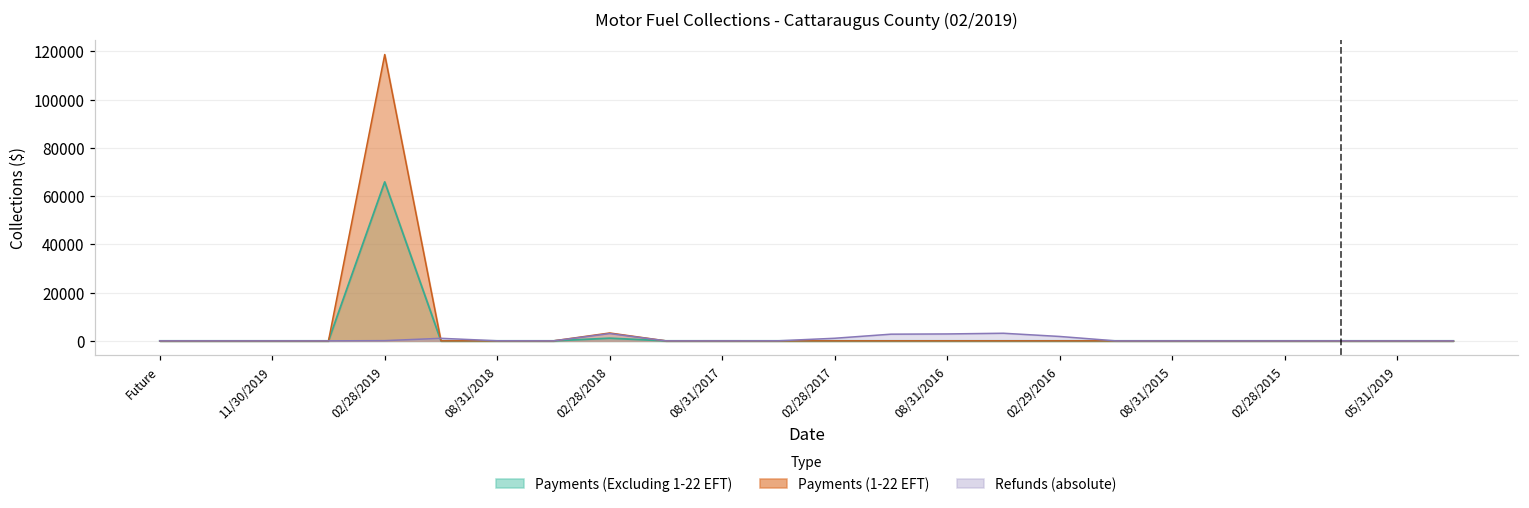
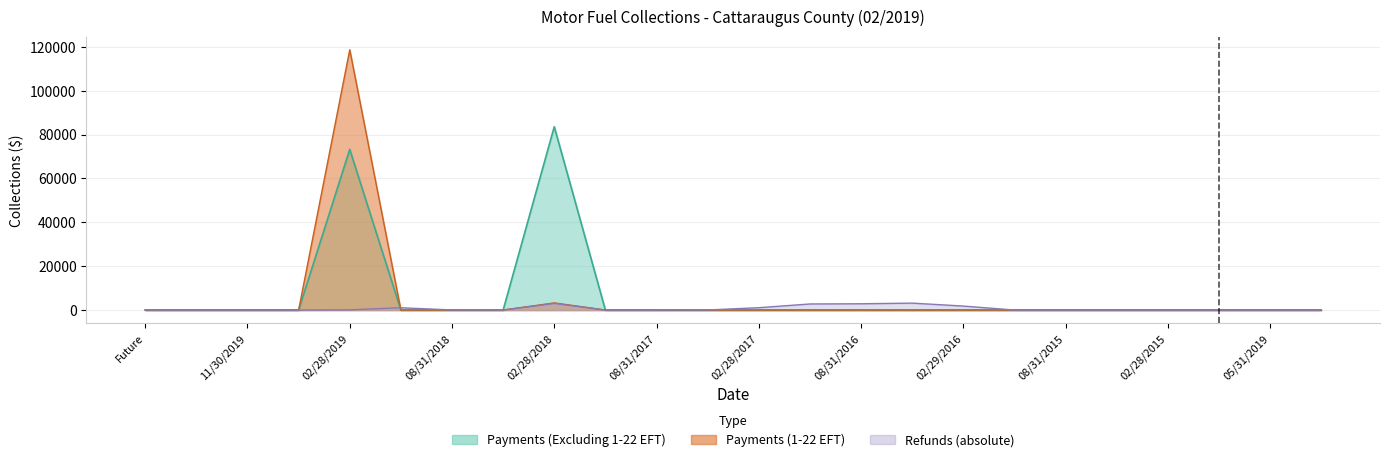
  {
    "Payments (Excluding 1-22 EFT)": {
-     "02/28/2019": 66000,
-     "02/28/2018": 1000
+     "02/28/2019": 73000,
+     "02/28/2018": 84000
    },
    "Payments (1-22 EFT)": {
      "02/28/2019": 119000
    },
    "Refunds (absolute)": {
      "02/28/2019": 0,
      "08/31/2016": 3000,
      "02/29/2016": 2000
    }
  }
